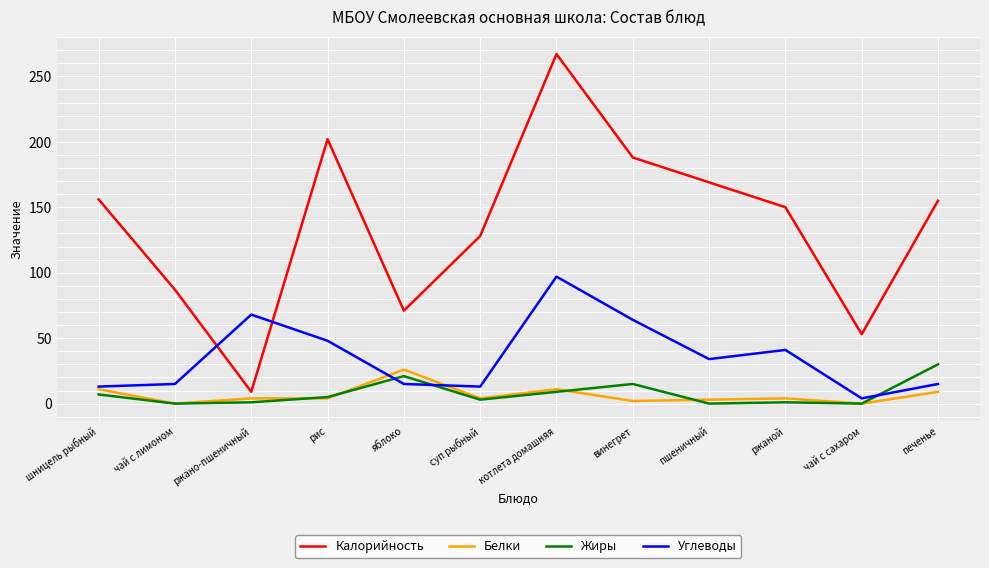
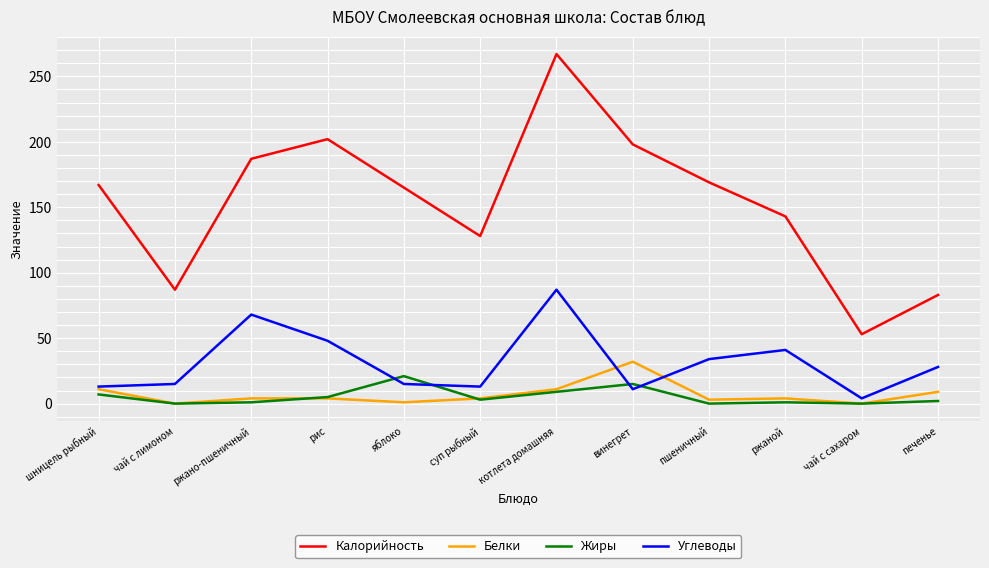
  {
    "Калорийность": {
-     "шницель рыбный": 156,
+     "шницель рыбный": 167,
      "чай с лимоном": 87,
-     "ржано-пшеничный": 9,
+     "ржано-пшеничный": 187,
      "рис": 202,
-     "яблоко": 71,
+     "яблоко": 165,
      "суп рыбный": 128,
      "котлета домашняя": 267,
-     "винегрет": 188,
+     "винегрет": 198,
      "пшеничный": 169,
-     "ржаной": 150,
+     "ржаной": 143,
      "чай с сахаром": 53,
-     "печенье": 155
+     "печенье": 83
    },
    "Белки": {
      "шницель рыбный": 11,
      "ржано-пшеничный": 4,
-     "яблоко": 26,
+     "яблоко": 1,
      "котлета домашняя": 11,
-     "винегрет": 2,
+     "винегрет": 32,
      "пшеничный": 3,
      "ржаной": 4,
      "печенье": 9
    },
    "Жиры": {
      "шницель рыбный": 7,
      "ржано-пшеничный": 1,
      "яблоко": 21,
      "котлета домашняя": 9,
      "винегрет": 15,
      "пшеничный": 0,
      "ржаной": 1,
-     "печенье": 30
+     "печенье": 2
    },
    "Углеводы": {
      "шницель рыбный": 13,
      "чай с лимоном": 15,
      "ржано-пшеничный": 68,
      "рис": 48,
      "яблоко": 15,
      "суп рыбный": 13,
-     "котлета домашняя": 97,
-     "винегрет": 64,
+     "котлета домашняя": 87,
+     "винегрет": 11,
      "пшеничный": 34,
      "ржаной": 41,
      "чай с сахаром": 4,
-     "печенье": 15
+     "печенье": 28
    }
  }
